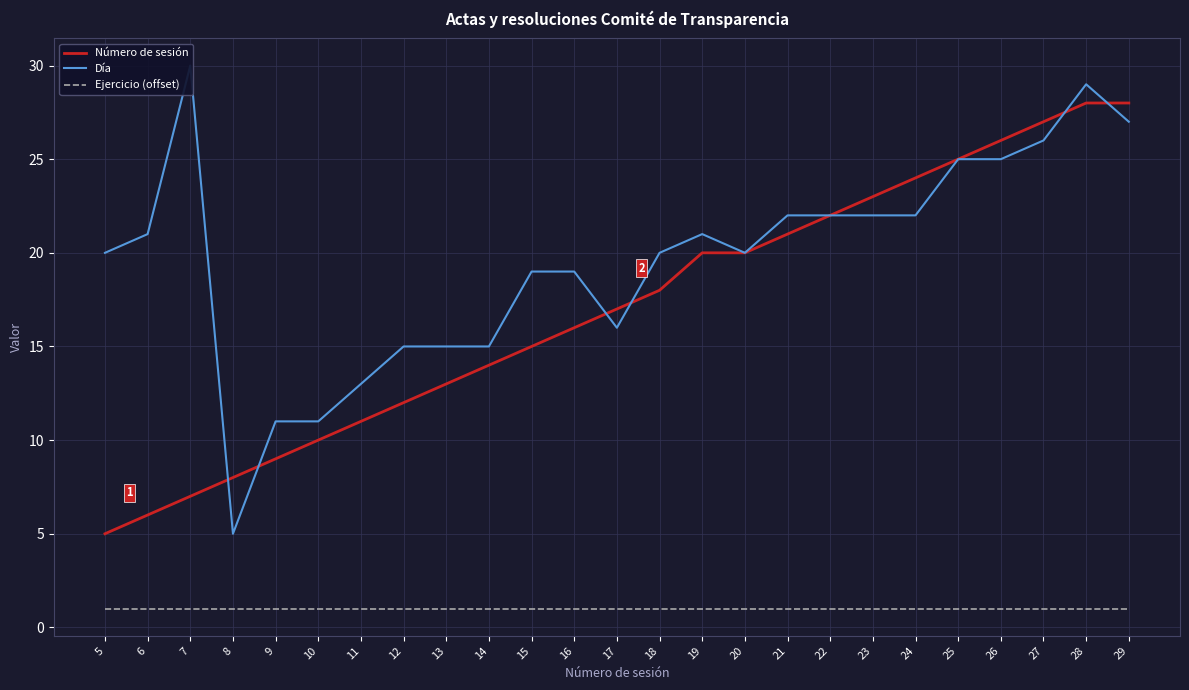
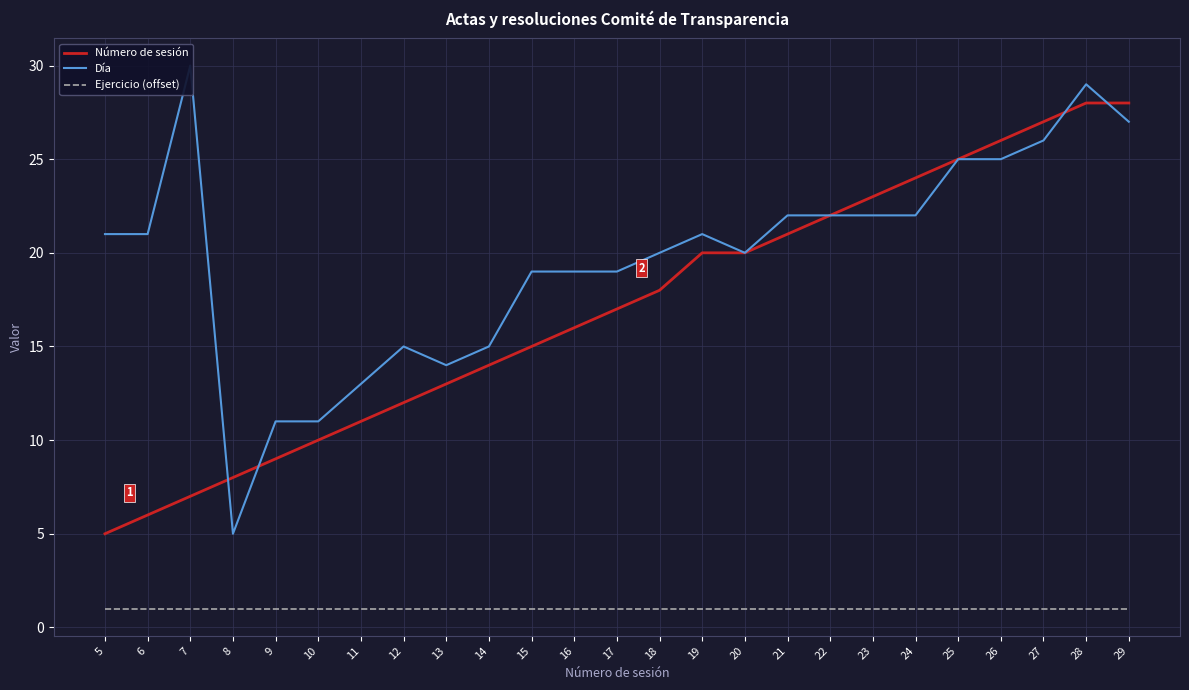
  {
    "Número de sesión": {
      "5": 5,
      "7": 7,
      "8": 8,
      "9": 9,
      "10": 10,
      "11": 11,
      "12": 12,
      "13": 13,
      "14": 14,
      "15": 15,
      "16": 16,
      "17": 17,
      "18": 18,
      "19": 20,
      "21": 21,
      "23": 23,
      "24": 24,
      "26": 26,
      "27": 27,
      "28": 28,
      "29": 28
    },
    "Día": {
-     "5": 20,
+     "5": 21,
      "6": 21,
      "8": 5,
      "9": 11,
      "10": 11,
      "11": 13,
      "12": 15,
-     "13": 15,
+     "13": 14,
      "14": 15,
      "15": 19,
      "16": 19,
-     "17": 16,
+     "17": 19,
      "19": 21,
      "21": 22,
      "23": 22,
      "24": 22,
      "26": 25,
      "27": 26,
      "28": 29,
      "29": 27
    },
    "Ejercicio (offset)": {
      "5": 1,
      "6": 1,
      "7": 1,
      "8": 1,
      "9": 1,
      "10": 1,
      "11": 1,
      "12": 1,
      "13": 1,
      "14": 1,
      "15": 1,
      "16": 1,
      "17": 1,
      "18": 1,
      "19": 1,
      "20": 1,
      "21": 1,
      "22": 1,
      "23": 1,
      "24": 1,
      "25": 1,
      "26": 1,
      "27": 1,
      "28": 1,
      "29": 1
    }
  }
